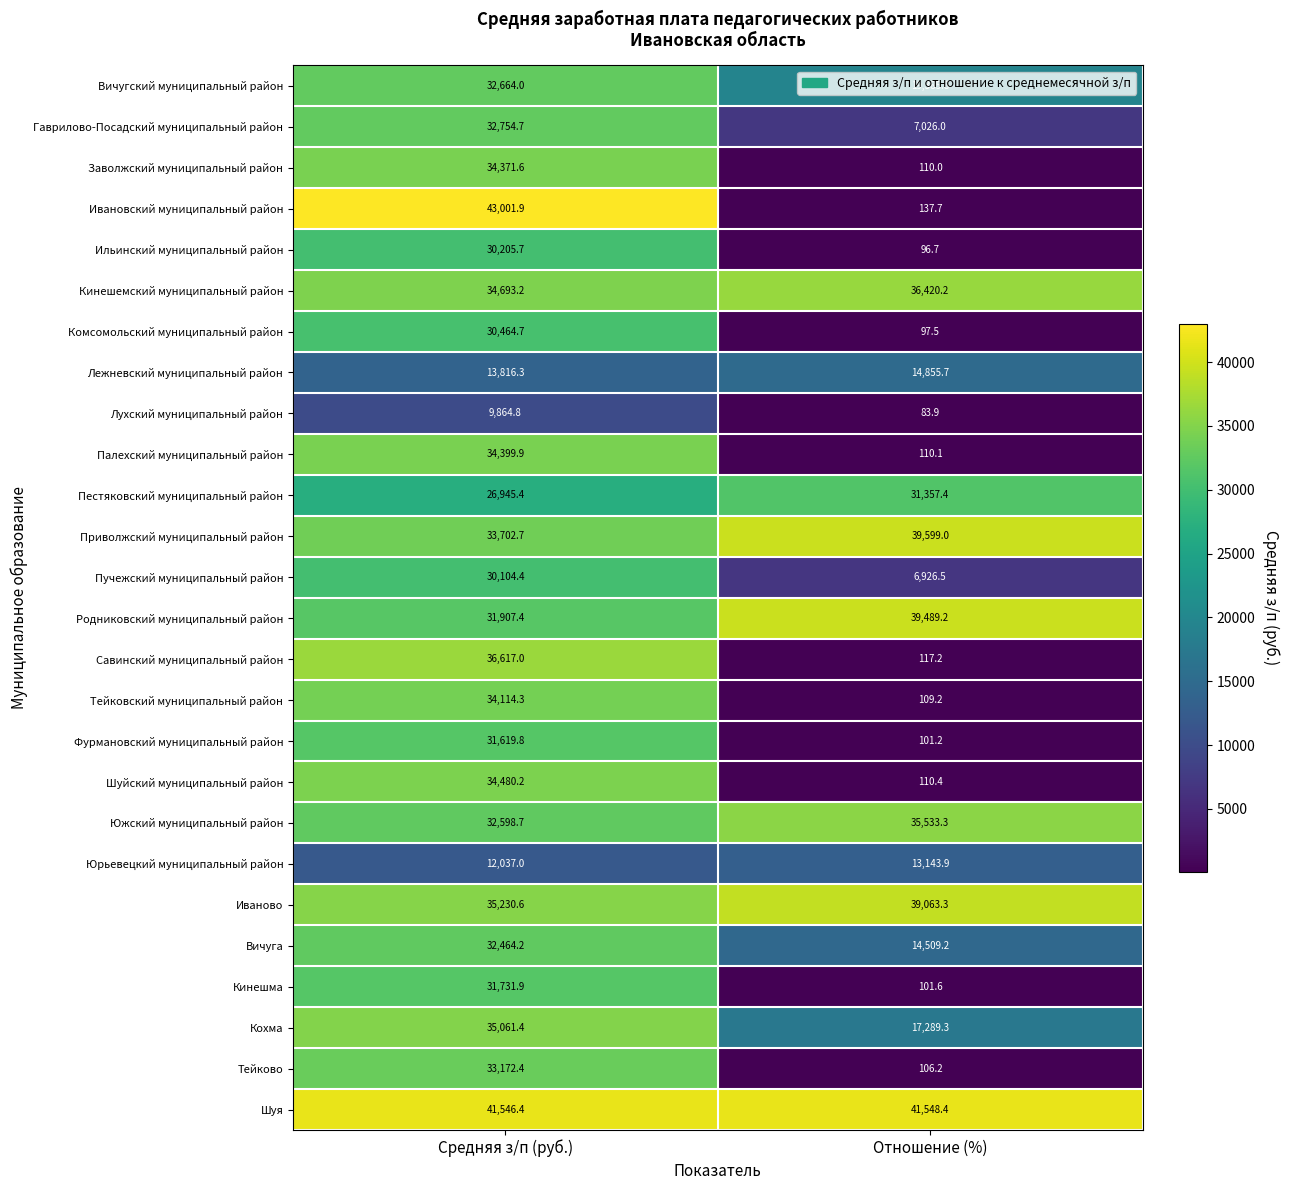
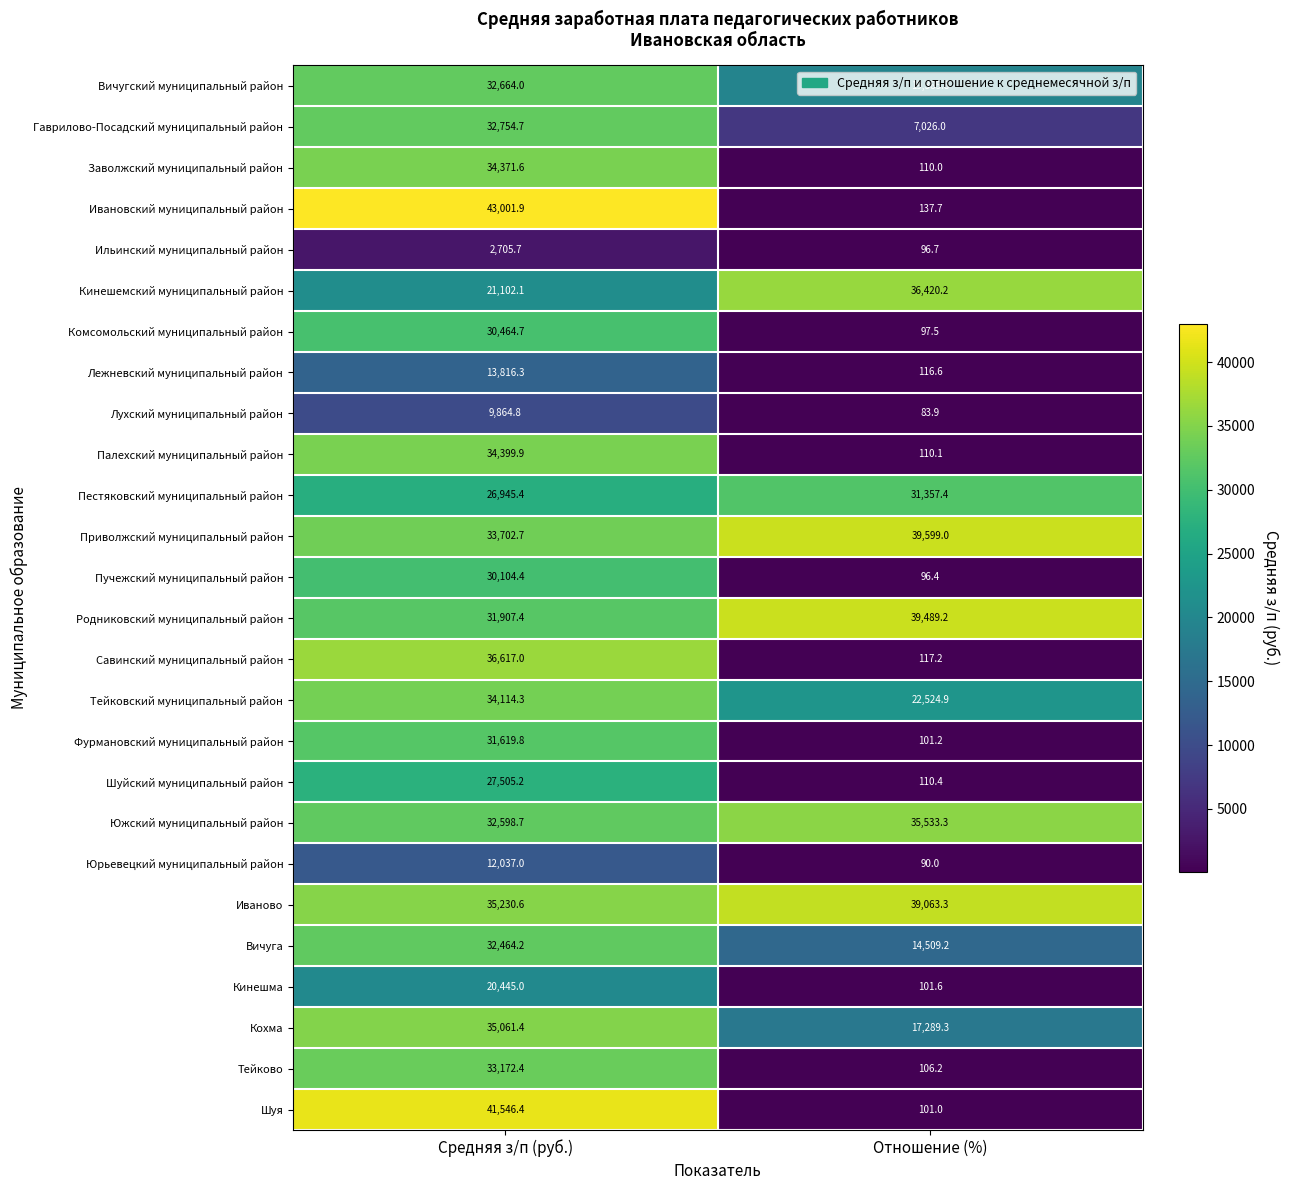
  {
    "Вичугский муниципальный район": {
      "Средняя з/п (руб.)": "32,664.0"
    },
    "Гаврилово-Посадский муниципальный район": {
      "Средняя з/п (руб.)": "32,754.7",
      "Отношение (%)": "7,026.0"
    },
    "Заволжский муниципальный район": {
      "Средняя з/п (руб.)": "34,371.6",
      "Отношение (%)": "110.0"
    },
    "Ивановский муниципальный район": {
      "Средняя з/п (руб.)": "43,001.9",
      "Отношение (%)": "137.7"
    },
    "Ильинский муниципальный район": {
-     "Средняя з/п (руб.)": "30,205.7",
+     "Средняя з/п (руб.)": "2,705.7",
      "Отношение (%)": "96.7"
    },
    "Кинешемский муниципальный район": {
-     "Средняя з/п (руб.)": "34,693.2",
+     "Средняя з/п (руб.)": "21,102.1",
      "Отношение (%)": "36,420.2"
    },
    "Комсомольский муниципальный район": {
      "Средняя з/п (руб.)": "30,464.7",
      "Отношение (%)": "97.5"
    },
    "Лежневский муниципальный район": {
      "Средняя з/п (руб.)": "13,816.3",
-     "Отношение (%)": "14,855.7"
+     "Отношение (%)": "116.6"
    },
    "Лухский муниципальный район": {
      "Средняя з/п (руб.)": "9,864.8",
      "Отношение (%)": "83.9"
    },
    "Палехский муниципальный район": {
      "Средняя з/п (руб.)": "34,399.9",
      "Отношение (%)": "110.1"
    },
    "Пестяковский муниципальный район": {
      "Средняя з/п (руб.)": "26,945.4",
      "Отношение (%)": "31,357.4"
    },
    "Приволжский муниципальный район": {
      "Средняя з/п (руб.)": "33,702.7",
      "Отношение (%)": "39,599.0"
    },
    "Пучежский муниципальный район": {
      "Средняя з/п (руб.)": "30,104.4",
-     "Отношение (%)": "6,926.5"
+     "Отношение (%)": "96.4"
    },
    "Родниковский муниципальный район": {
      "Средняя з/п (руб.)": "31,907.4",
      "Отношение (%)": "39,489.2"
    },
    "Савинский муниципальный район": {
      "Средняя з/п (руб.)": "36,617.0",
      "Отношение (%)": "117.2"
    },
    "Тейковский муниципальный район": {
      "Средняя з/п (руб.)": "34,114.3",
-     "Отношение (%)": "109.2"
+     "Отношение (%)": "22,524.9"
    },
    "Фурмановский муниципальный район": {
      "Средняя з/п (руб.)": "31,619.8",
      "Отношение (%)": "101.2"
    },
    "Шуйский муниципальный район": {
-     "Средняя з/п (руб.)": "34,480.2",
+     "Средняя з/п (руб.)": "27,505.2",
      "Отношение (%)": "110.4"
    },
    "Южский муниципальный район": {
      "Средняя з/п (руб.)": "32,598.7",
      "Отношение (%)": "35,533.3"
    },
    "Юрьевецкий муниципальный район": {
      "Средняя з/п (руб.)": "12,037.0",
-     "Отношение (%)": "13,143.9"
+     "Отношение (%)": "90.0"
    },
    "Иваново": {
      "Средняя з/п (руб.)": "35,230.6",
      "Отношение (%)": "39,063.3"
    },
    "Вичуга": {
      "Средняя з/п (руб.)": "32,464.2",
      "Отношение (%)": "14,509.2"
    },
    "Кинешма": {
-     "Средняя з/п (руб.)": "31,731.9",
+     "Средняя з/п (руб.)": "20,445.0",
      "Отношение (%)": "101.6"
    },
    "Кохма": {
      "Средняя з/п (руб.)": "35,061.4",
      "Отношение (%)": "17,289.3"
    },
    "Тейково": {
      "Средняя з/п (руб.)": "33,172.4",
      "Отношение (%)": "106.2"
    },
    "Шуя": {
      "Средняя з/п (руб.)": "41,546.4",
-     "Отношение (%)": "41,548.4"
+     "Отношение (%)": "101.0"
    }
  }
